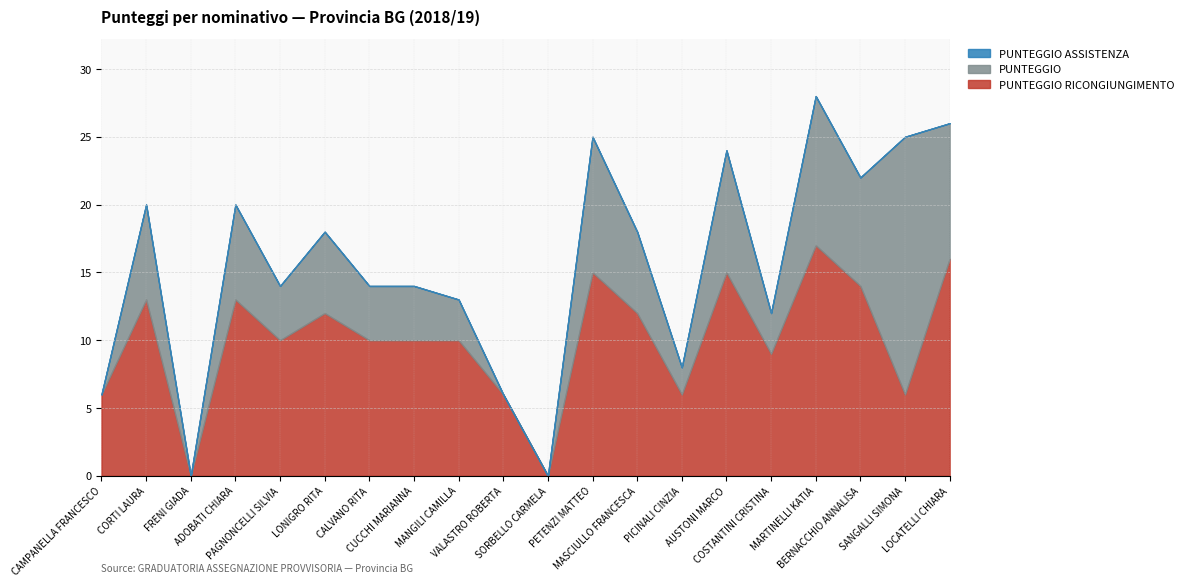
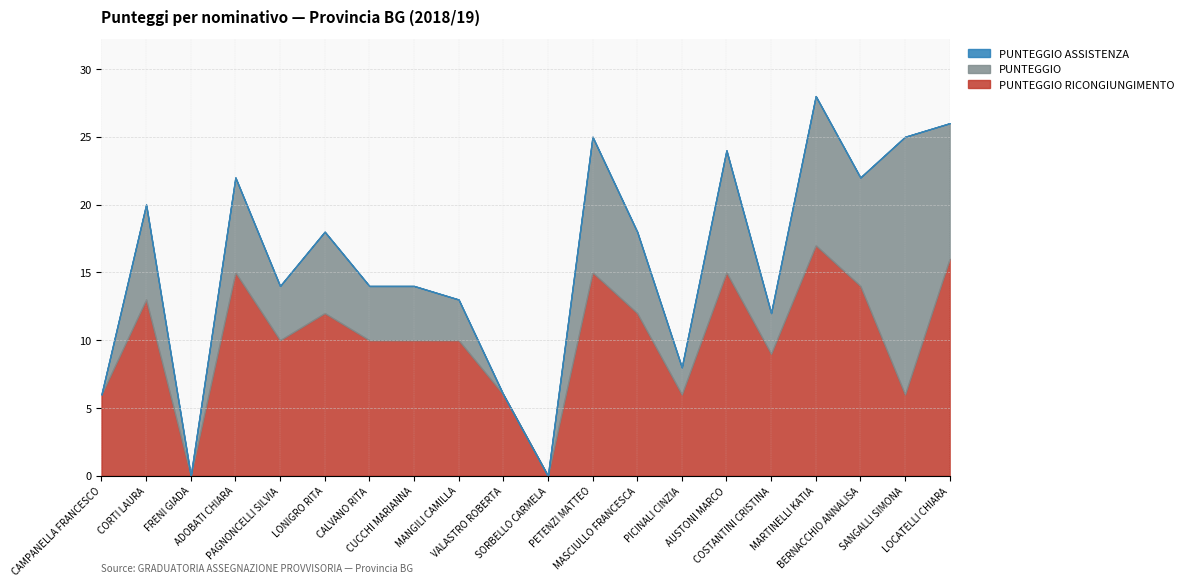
  {
    "PUNTEGGIO RICONGIUNGIMENTO": {
      "CORTI LAURA": 13,
-     "ADOBATI CHIARA": 13,
+     "ADOBATI CHIARA": 15,
      "PAGNONCELLI SILVIA": 10,
      "LONIGRO RITA": 12,
      "CALVANO RITA": 10,
      "CUCCHI MARIANNA": 10,
      "MANGILI CAMILLA": 10,
      "PETENZI MATTEO": 15,
      "MASCIULLO FRANCESCA": 12,
      "PICINALI CINZIA": 6,
      "AUSTONI MARCO": 15,
      "COSTANTINI CRISTINA": 9,
      "MARTINELLI KATIA": 17,
      "BERNACCHIO ANNALISA": 14,
      "SANGALLI SIMONA": 6,
      "LOCATELLI CHIARA": 16
    }
  }
